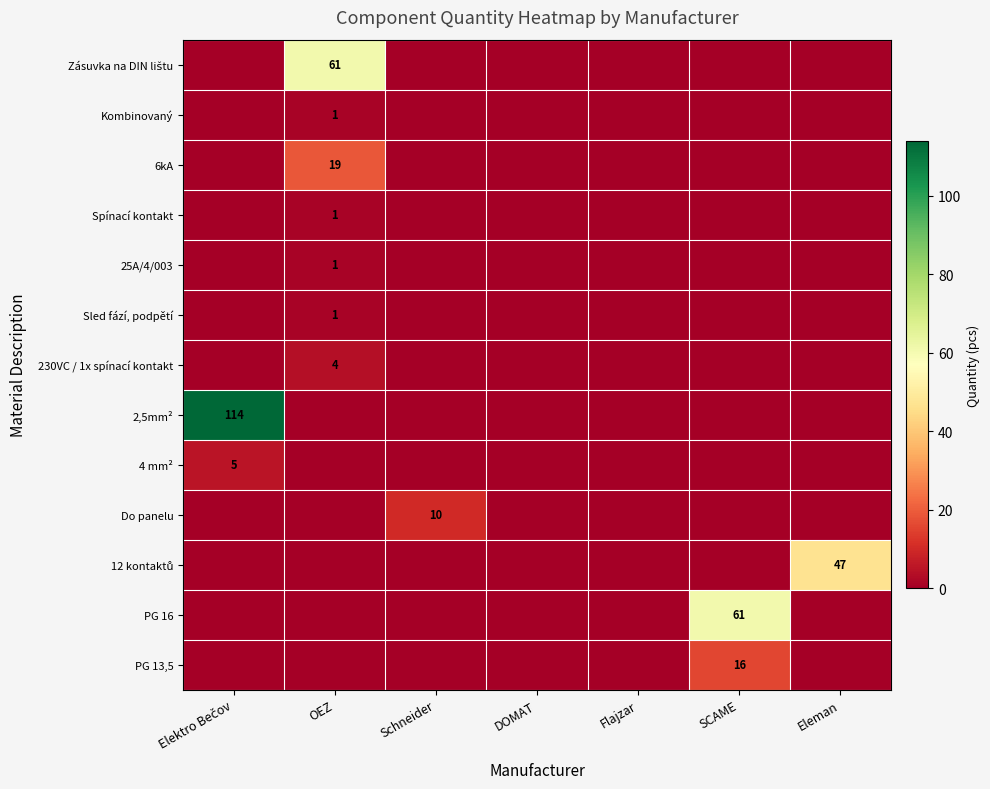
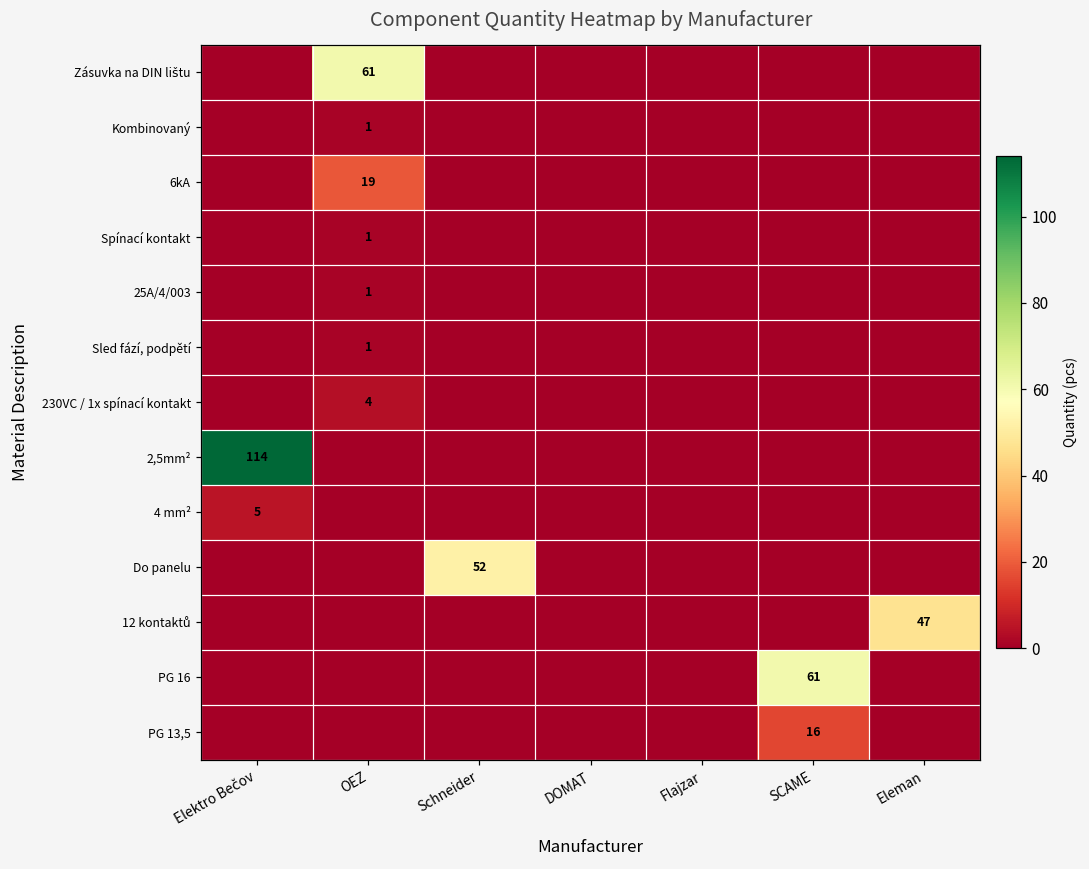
  {
    "Zásuvka na DIN lištu": {
      "OEZ": 61
    },
    "Kombinovaný": {
      "OEZ": 1
    },
    "6kA": {
      "OEZ": 19
    },
    "Spínací kontakt": {
      "OEZ": 1
    },
    "25A/4/003": {
      "OEZ": 1
    },
    "Sled fází, podpětí": {
      "OEZ": 1
    },
    "230VC / 1x spínací kontakt": {
      "OEZ": 4
    },
    "2,5mm²": {
      "Elektro Bečov": 114
    },
    "4 mm²": {
      "Elektro Bečov": 5
    },
    "Do panelu": {
-     "Schneider": 10
+     "Schneider": 52
    },
    "12 kontaktů": {
      "Eleman": 47
    },
    "PG 16": {
      "SCAME": 61
    },
    "PG 13,5": {
      "SCAME": 16
    }
  }
